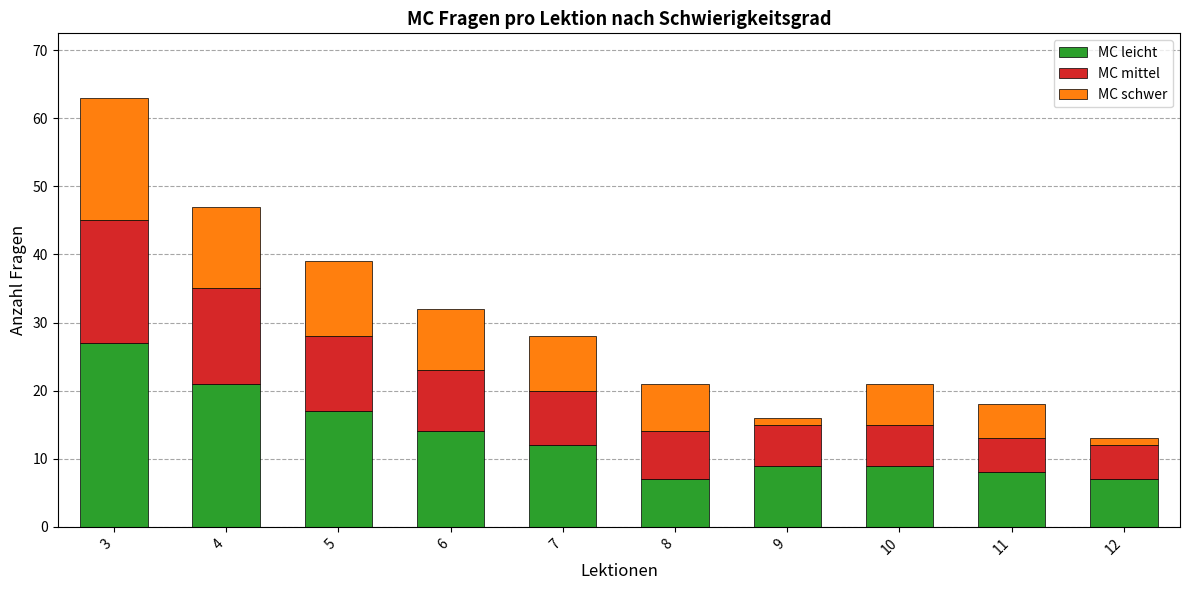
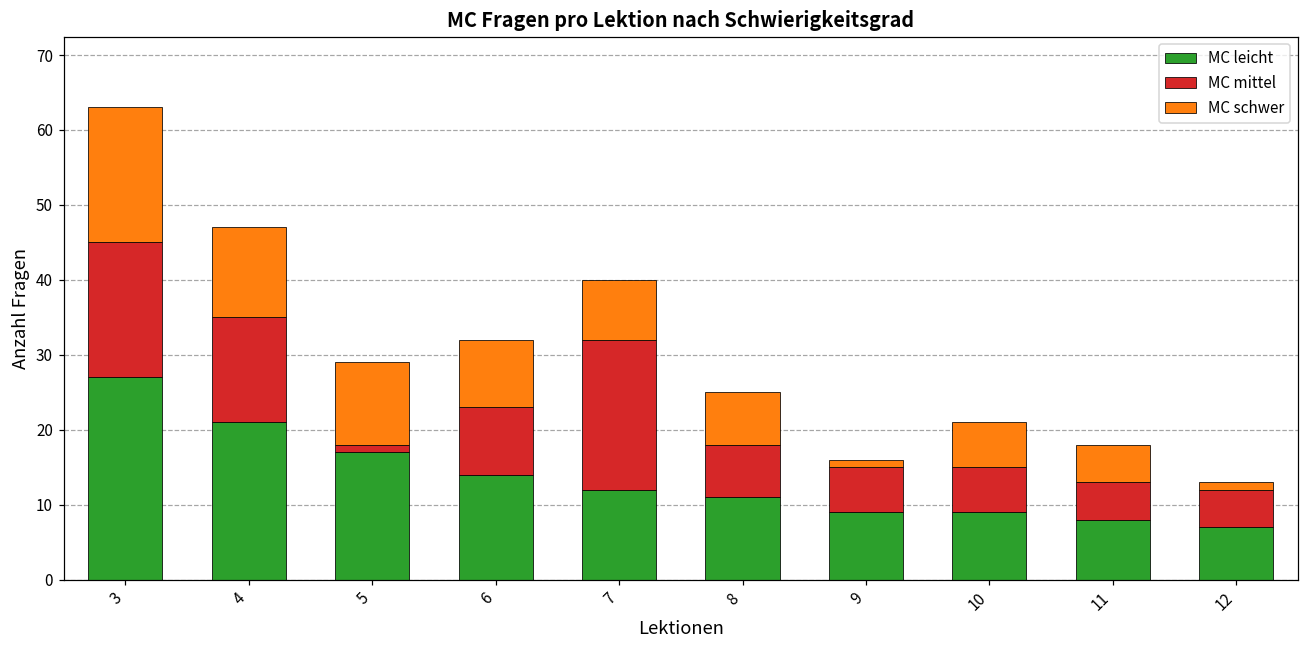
  {
    "MC leicht": {
      "3": 27,
      "4": 21,
      "5": 17,
      "6": 14,
      "7": 12,
-     "8": 7,
+     "8": 11,
      "9": 9,
      "10": 9,
      "11": 8,
      "12": 7
    },
    "MC mittel": {
      "3": 18,
      "4": 14,
-     "5": 11,
+     "5": 1,
      "6": 9,
-     "7": 8,
+     "7": 20,
      "8": 7,
      "9": 6,
      "10": 6,
      "11": 5,
      "12": 5
    },
    "MC schwer": {
      "3": 18,
      "4": 12,
      "5": 11,
      "6": 9,
      "7": 8,
      "8": 7,
      "9": 1,
      "10": 6,
      "11": 5,
      "12": 1
    }
  }
